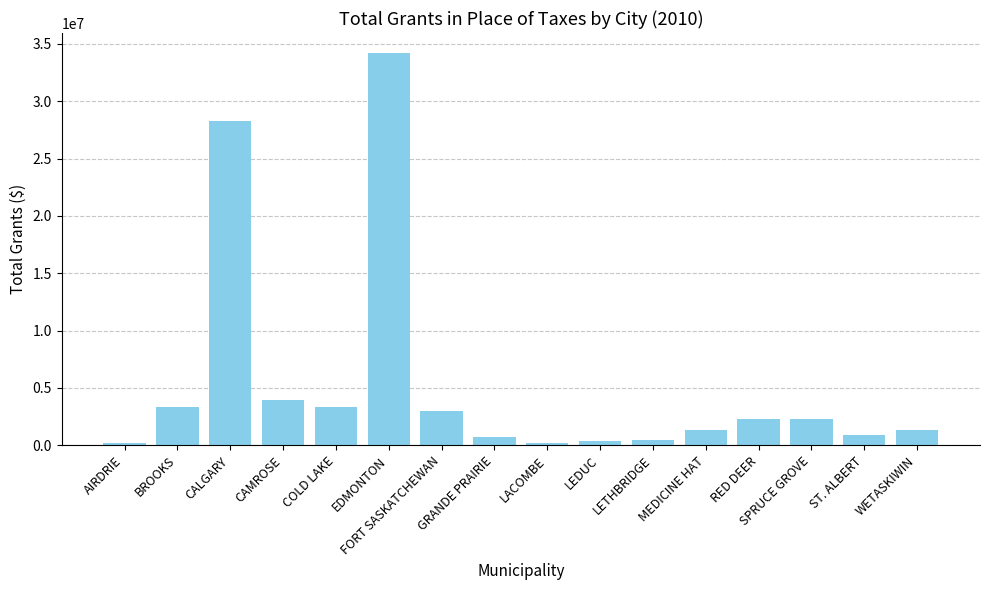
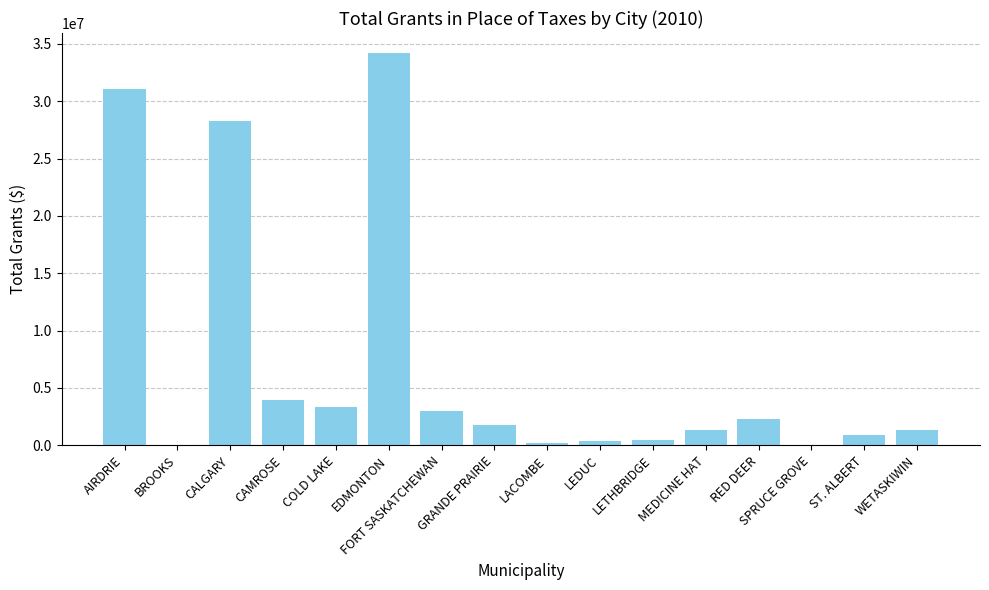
  {
-   "AIRDRIE": 200000,
-   "BROOKS": 3300000,
+   "AIRDRIE": 31100000,
+   "BROOKS": 100000,
    "CALGARY": 28200000,
    "CAMROSE": 4000000,
    "COLD LAKE": 3300000,
    "EDMONTON": 34200000,
    "FORT SASKATCHEWAN": 2900000,
-   "GRANDE PRAIRIE": 700000,
+   "GRANDE PRAIRIE": 1800000,
    "LEDUC": 400000,
    "LETHBRIDGE": 500000,
    "MEDICINE HAT": 1300000,
    "RED DEER": 2300000,
-   "SPRUCE GROVE": 2300000,
+   "SPRUCE GROVE": 0,
    "ST. ALBERT": 900000,
    "WETASKIWIN": 1300000
  }
